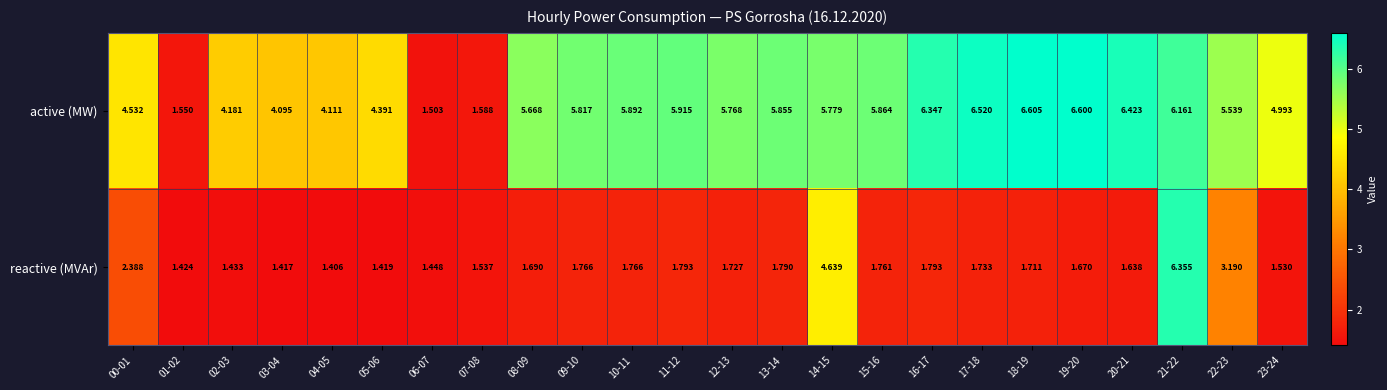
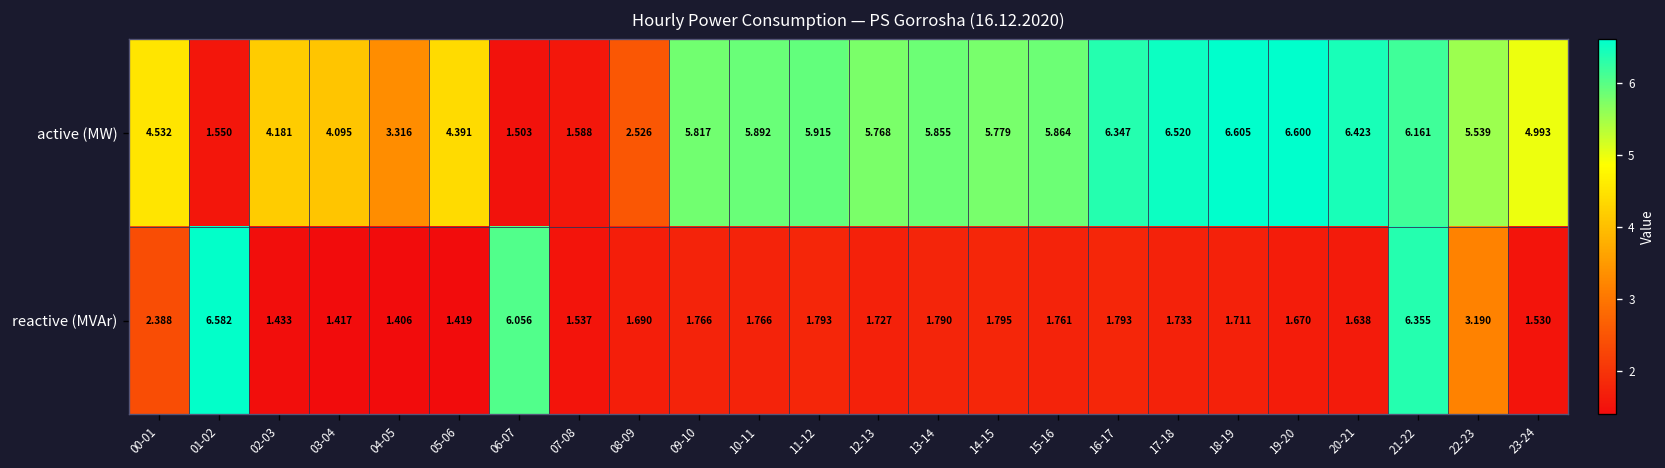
  {
    "active (MW)": {
      "00-01": 4.532,
      "01-02": 1.550,
      "02-03": 4.181,
      "03-04": 4.095,
-     "04-05": 4.111,
+     "04-05": 3.316,
      "05-06": 4.391,
      "06-07": 1.503,
      "07-08": 1.588,
-     "08-09": 5.668,
+     "08-09": 2.526,
      "09-10": 5.817,
      "10-11": 5.892,
      "11-12": 5.915,
      "12-13": 5.768,
      "13-14": 5.855,
      "14-15": 5.779,
      "15-16": 5.864,
      "16-17": 6.347,
      "17-18": 6.520,
      "18-19": 6.605,
      "19-20": 6.600,
      "20-21": 6.423,
      "21-22": 6.161,
      "22-23": 5.539,
      "23-24": 4.993
    },
    "reactive (MVAr)": {
      "00-01": 2.388,
-     "01-02": 1.424,
+     "01-02": 6.582,
      "02-03": 1.433,
      "03-04": 1.417,
      "04-05": 1.406,
      "05-06": 1.419,
-     "06-07": 1.448,
+     "06-07": 6.056,
      "07-08": 1.537,
      "08-09": 1.690,
      "09-10": 1.766,
      "10-11": 1.766,
      "11-12": 1.793,
      "12-13": 1.727,
      "13-14": 1.790,
-     "14-15": 4.639,
+     "14-15": 1.795,
      "15-16": 1.761,
      "16-17": 1.793,
      "17-18": 1.733,
      "18-19": 1.711,
      "19-20": 1.670,
      "20-21": 1.638,
      "21-22": 6.355,
      "22-23": 3.190,
      "23-24": 1.530
    }
  }
